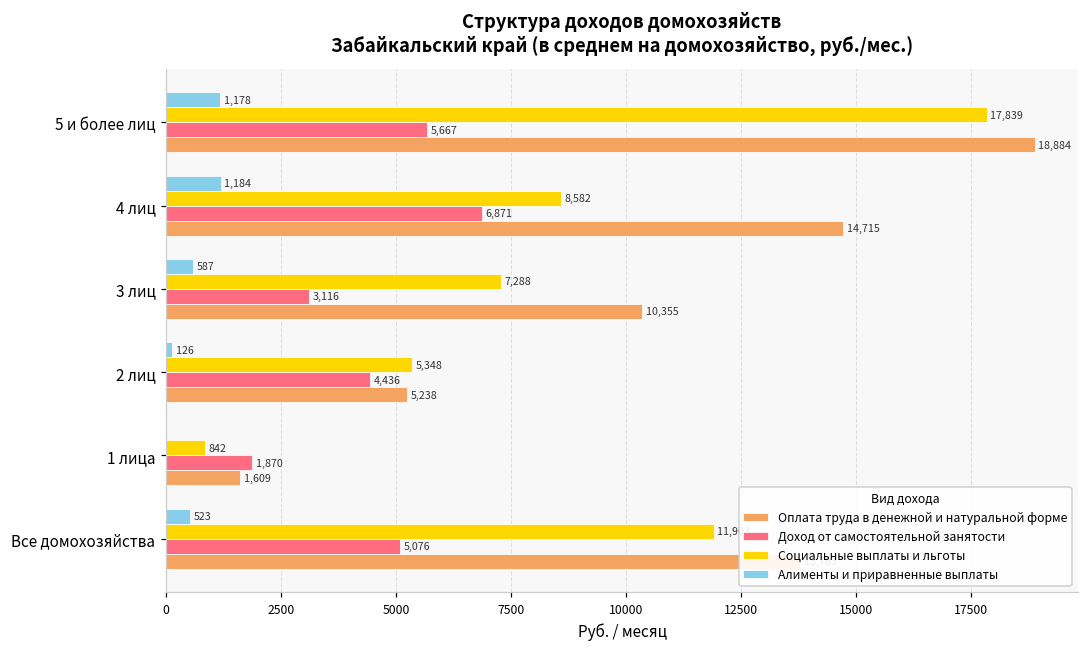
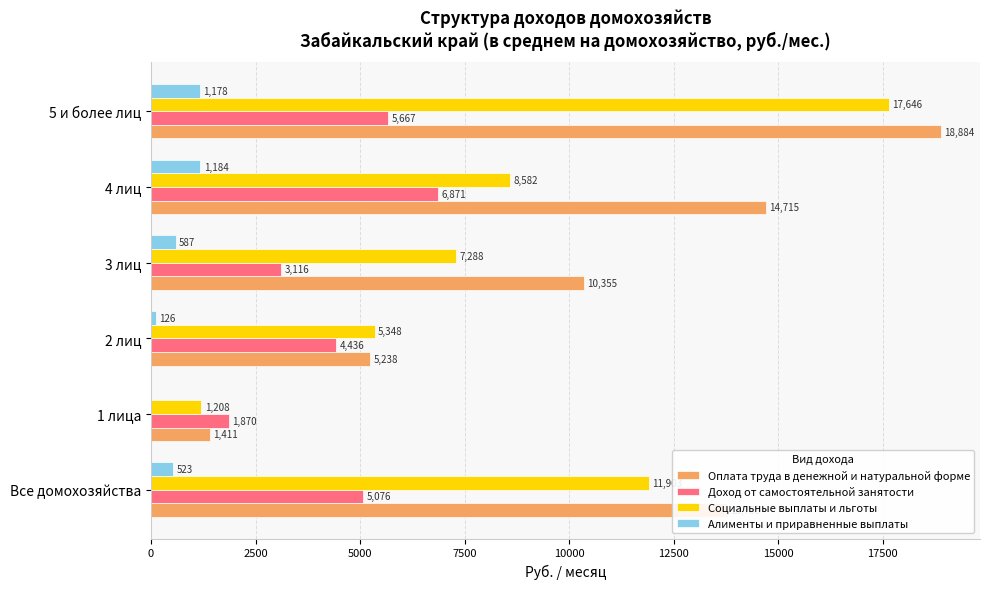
  {
    "Оплата труда в денежной и натуральной форме": {
      "5 и более лиц": "18,884",
      "4 лиц": "14,715",
      "3 лиц": "10,355",
      "2 лиц": "5,238",
-     "1 лица": "1,609"
+     "1 лица": "1,411"
    },
    "Доход от самостоятельной занятости": {
      "5 и более лиц": "5,667",
      "4 лиц": "6,871",
      "3 лиц": "3,116",
      "2 лиц": "4,436",
      "1 лица": "1,870",
      "Все домохозяйства": "5,076"
    },
    "Социальные выплаты и льготы": {
-     "5 и более лиц": "17,839",
+     "5 и более лиц": "17,646",
      "4 лиц": "8,582",
      "3 лиц": "7,288",
      "2 лиц": "5,348",
-     "1 лица": "842"
+     "1 лица": "1,208"
    },
    "Алименты и приравненные выплаты": {
      "5 и более лиц": "1,178",
      "4 лиц": "1,184",
      "3 лиц": "587",
      "2 лиц": "126",
      "Все домохозяйства": "523"
    }
  }
